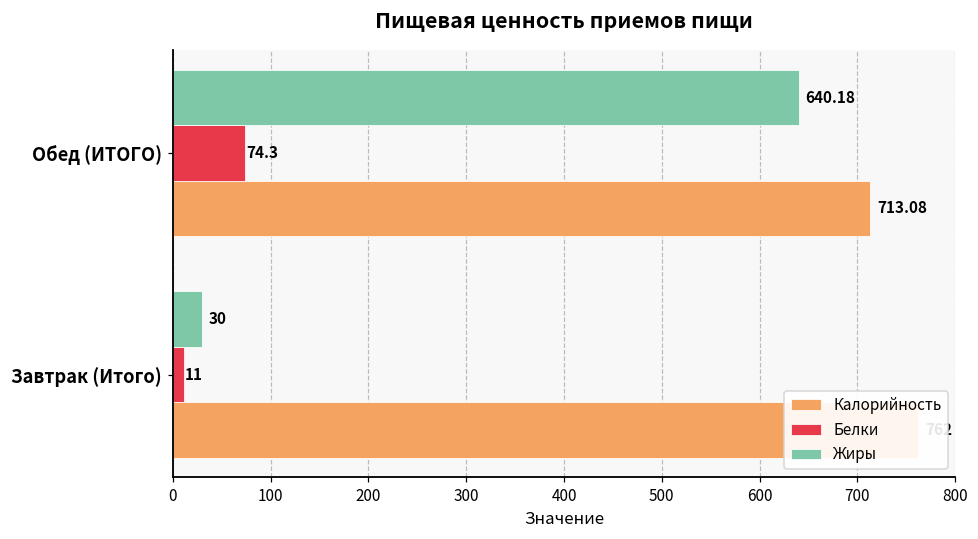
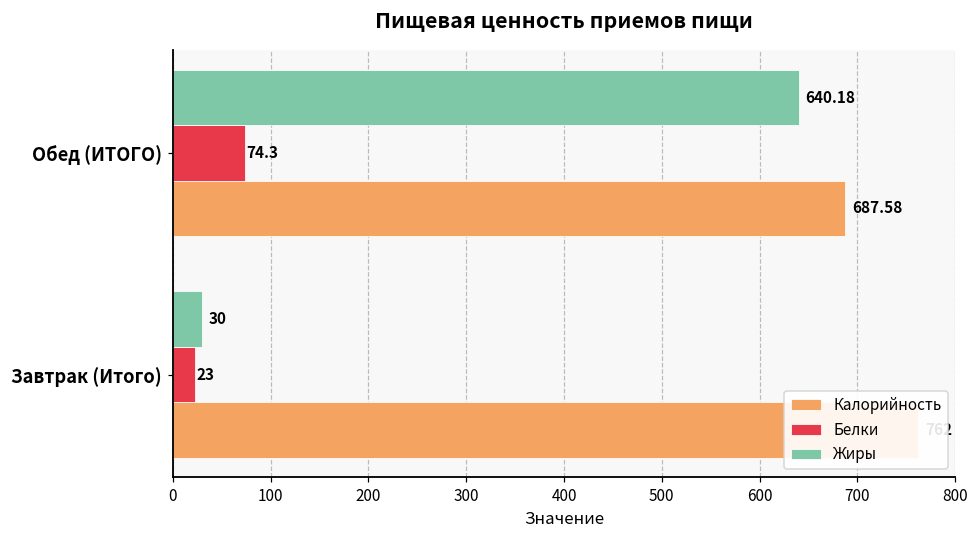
  {
    "Калорийность": {
-     "Обед (ИТОГО)": 713.08
+     "Обед (ИТОГО)": 687.58
    },
    "Белки": {
      "Обед (ИТОГО)": 74.3,
-     "Завтрак (Итого)": 11
+     "Завтрак (Итого)": 23
    },
    "Жиры": {
      "Обед (ИТОГО)": 640.18,
      "Завтрак (Итого)": 30
    }
  }
